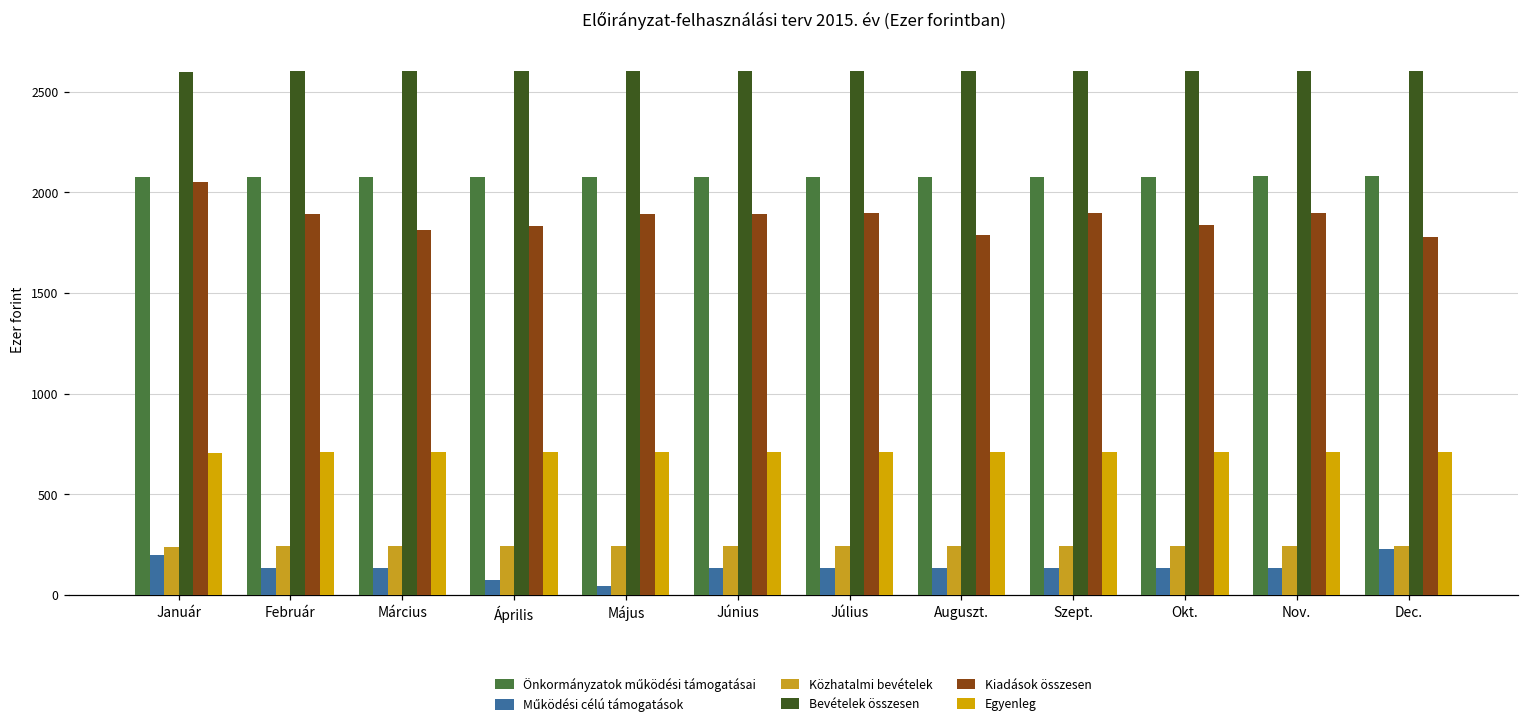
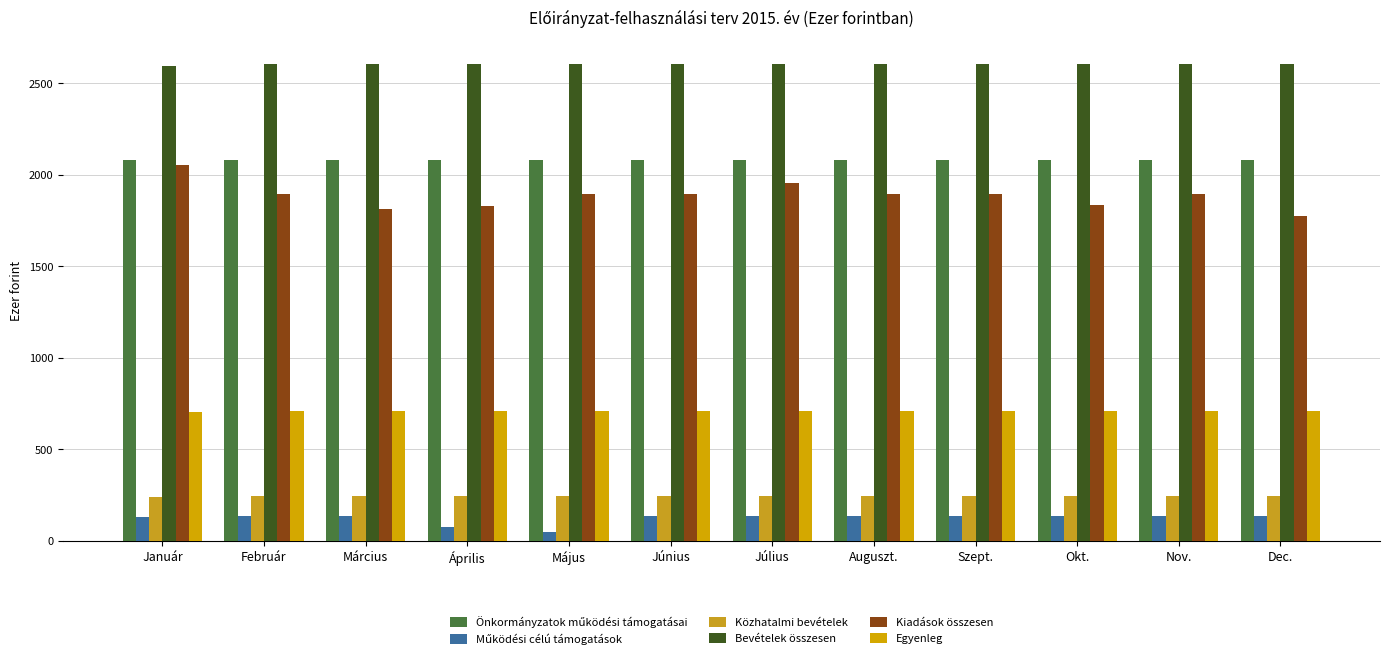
  {
    "Működési célú támogatások": {
-     "Január": 200,
+     "Január": 130,
      "Február": 130,
      "Március": 130,
      "Április": 70,
      "Május": 50,
      "Június": 130,
      "Július": 130,
      "Auguszt.": 130,
      "Szept.": 130,
      "Okt.": 130,
      "Nov.": 130,
-     "Dec.": 230
+     "Dec.": 130
    },
    "Kiadások összesen": {
      "Január": 2050,
      "Február": 1890,
      "Március": 1810,
      "Április": 1830,
      "Május": 1890,
      "Június": 1900,
-     "Július": 1900,
-     "Auguszt.": 1790,
+     "Július": 1960,
+     "Auguszt.": 1900,
      "Szept.": 1900,
      "Okt.": 1840,
      "Nov.": 1900,
      "Dec.": 1780
    }
  }
